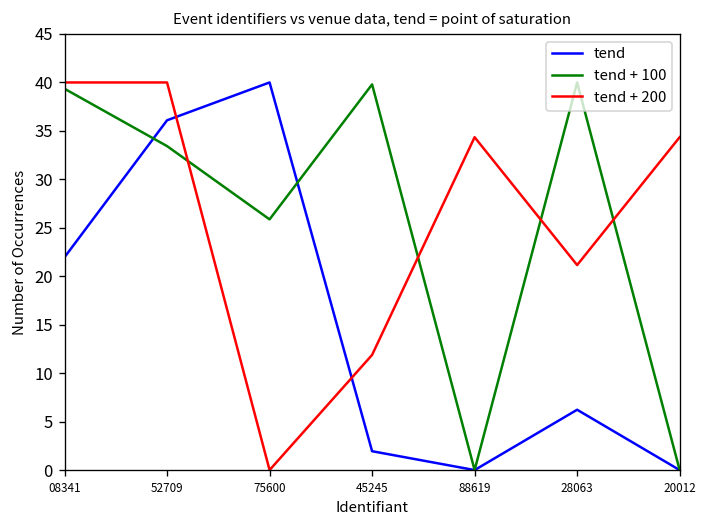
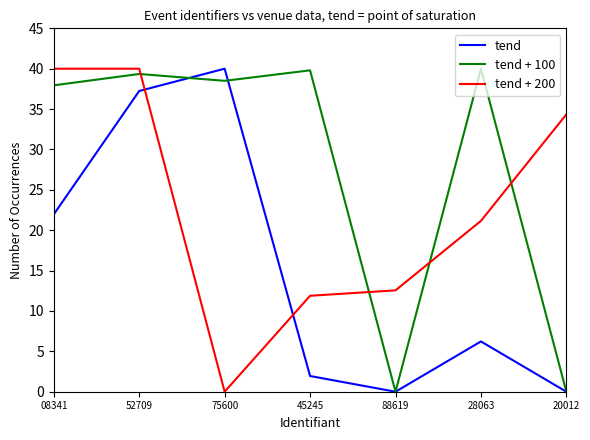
  {
    "tend": {
      "08341": 22,
-     "52709": 36,
+     "52709": 37,
      "75600": 40,
      "45245": 2,
      "28063": 6
    },
    "tend + 100": {
-     "08341": 39,
-     "52709": 33,
-     "75600": 26,
+     "08341": 38,
+     "52709": 39,
+     "75600": 38,
      "45245": 40
    },
    "tend + 200": {
      "08341": 40,
      "52709": 40,
      "75600": 0,
      "45245": 12,
-     "88619": 34,
+     "88619": 13,
      "28063": 21,
      "20012": 34
    }
  }
